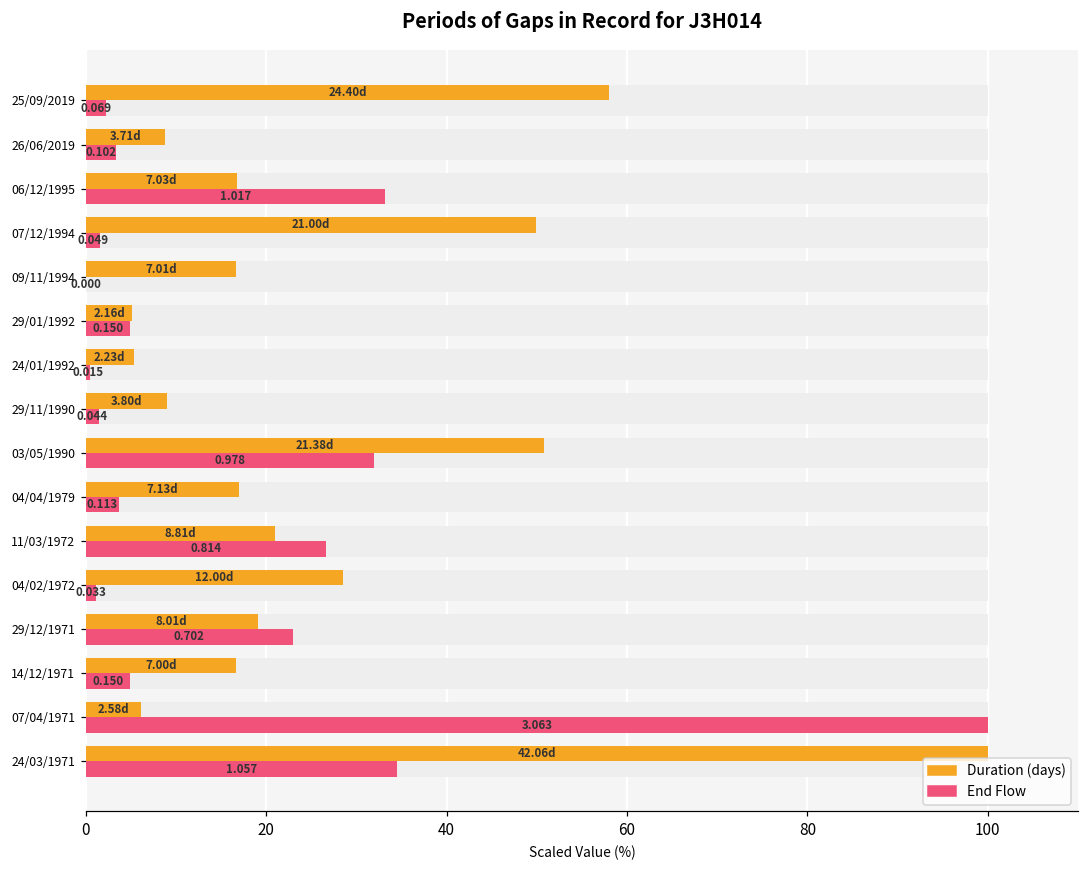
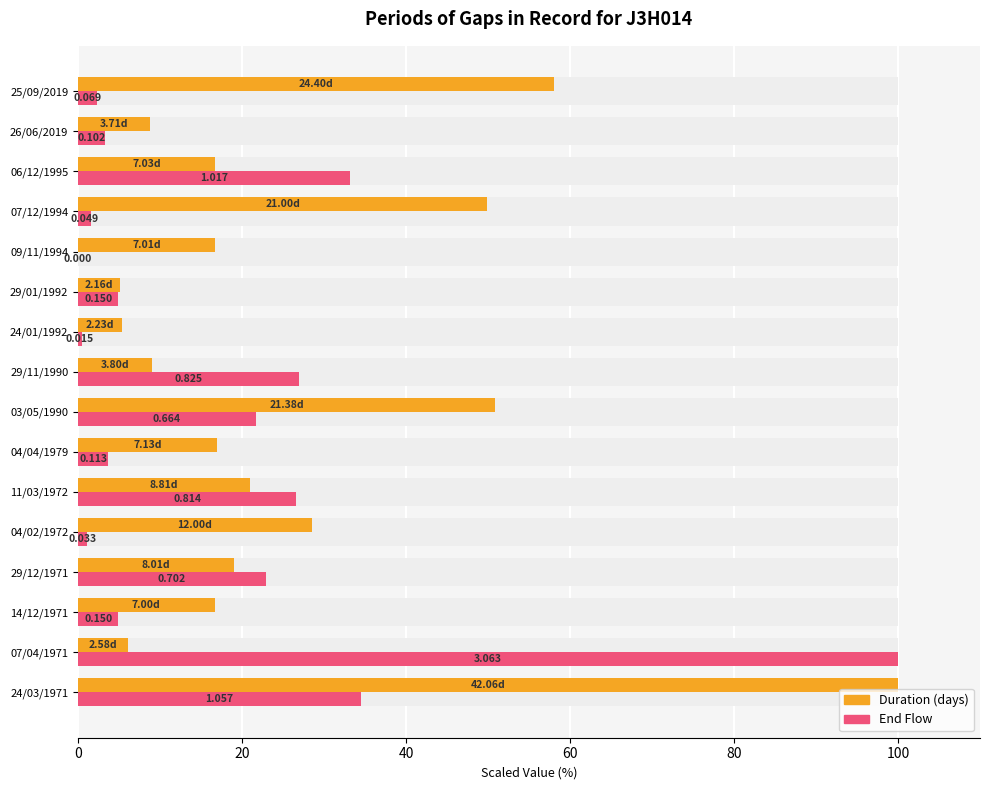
  {
    "End Flow": {
      "09/11/1994": 0.000,
-     "29/11/1990": 0.044,
-     "03/05/1990": 0.978
+     "29/11/1990": 0.825,
+     "03/05/1990": 0.664
    }
  }
